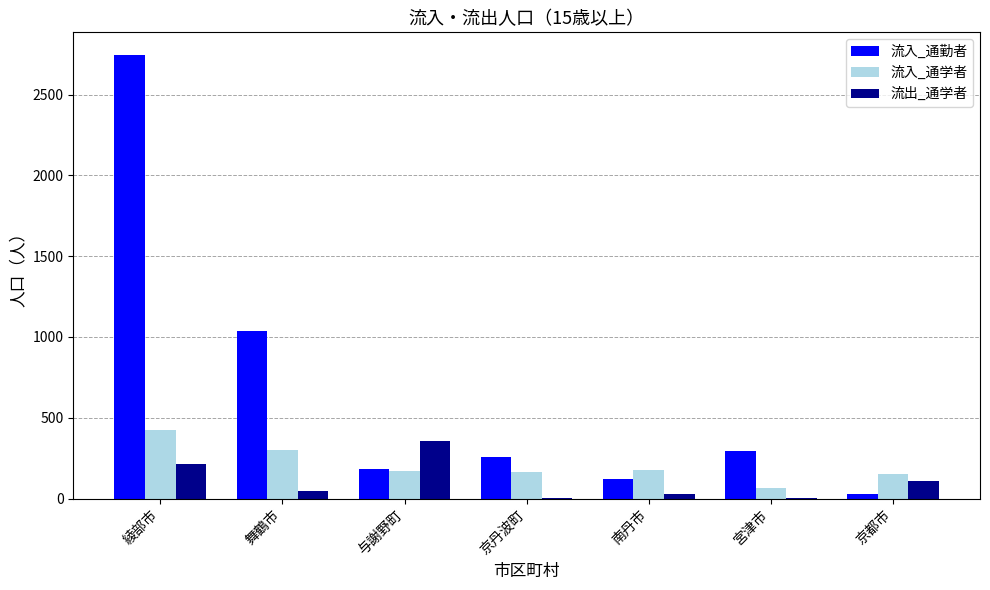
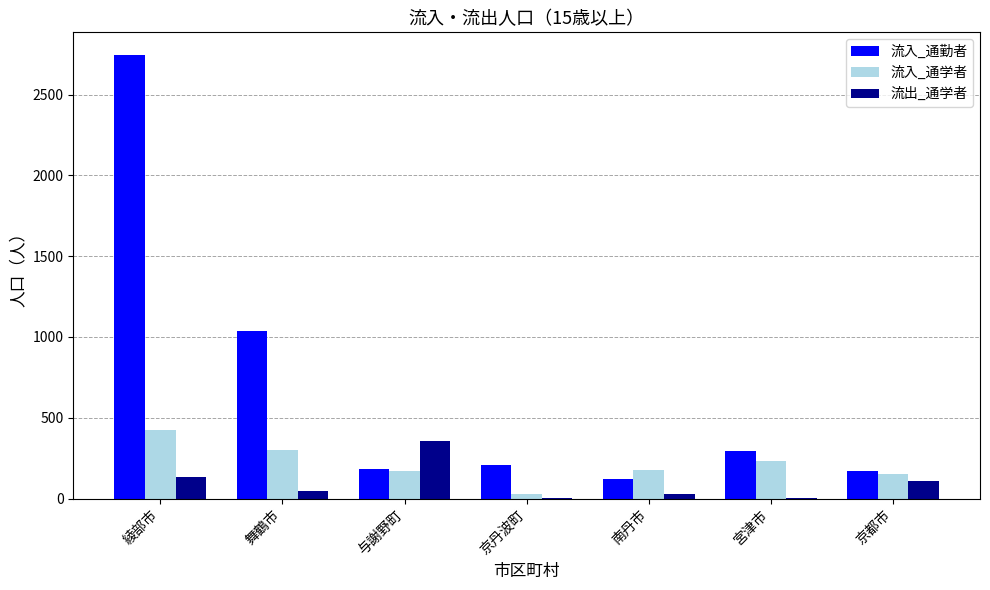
  {
    "流入_通勤者": {
      "綾部市": 2750,
      "舞鶴市": 1040,
      "与謝野町": 180,
-     "京丹波町": 260,
+     "京丹波町": 210,
      "南丹市": 120,
      "宮津市": 300,
-     "京都市": 30
+     "京都市": 170
    },
    "流入_通学者": {
      "綾部市": 420,
      "舞鶴市": 300,
      "与謝野町": 170,
-     "京丹波町": 160,
+     "京丹波町": 30,
      "南丹市": 180,
-     "宮津市": 70,
+     "宮津市": 230,
      "京都市": 150
    },
    "流出_通学者": {
-     "綾部市": 210,
+     "綾部市": 130,
      "舞鶴市": 50,
      "与謝野町": 360,
      "南丹市": 30,
      "京都市": 110
    }
  }
